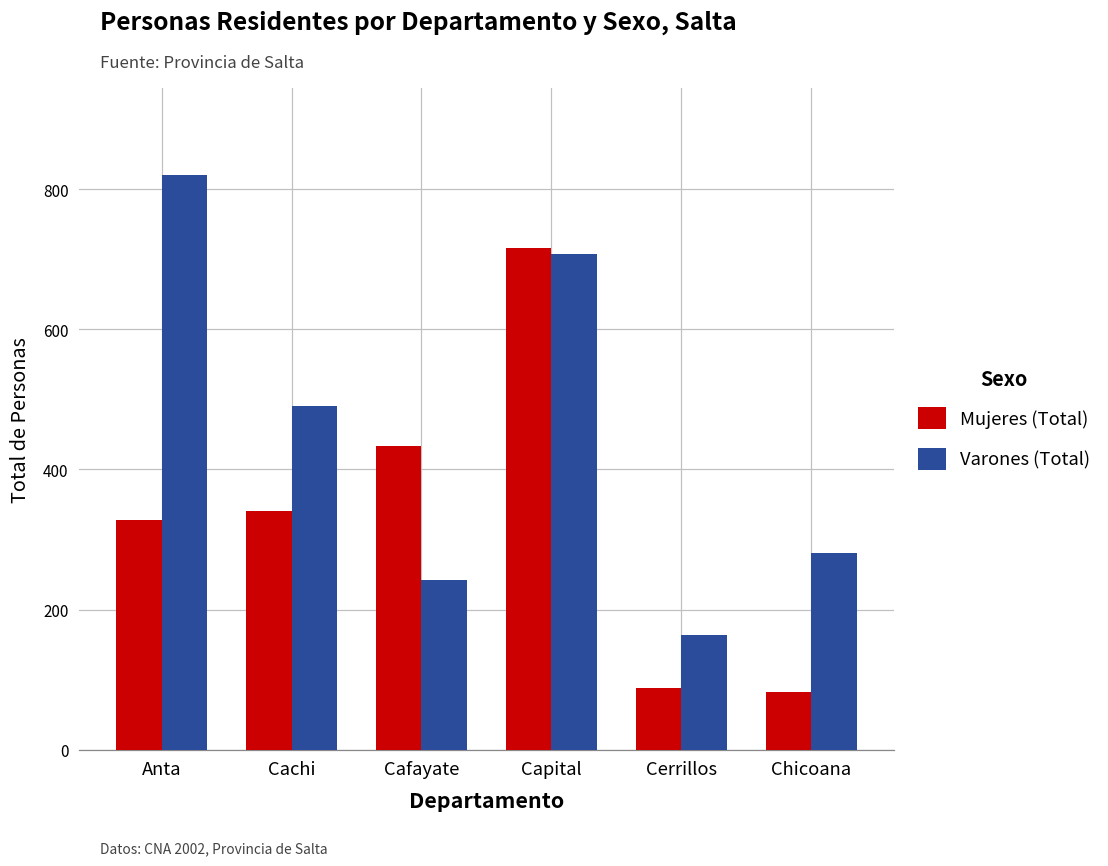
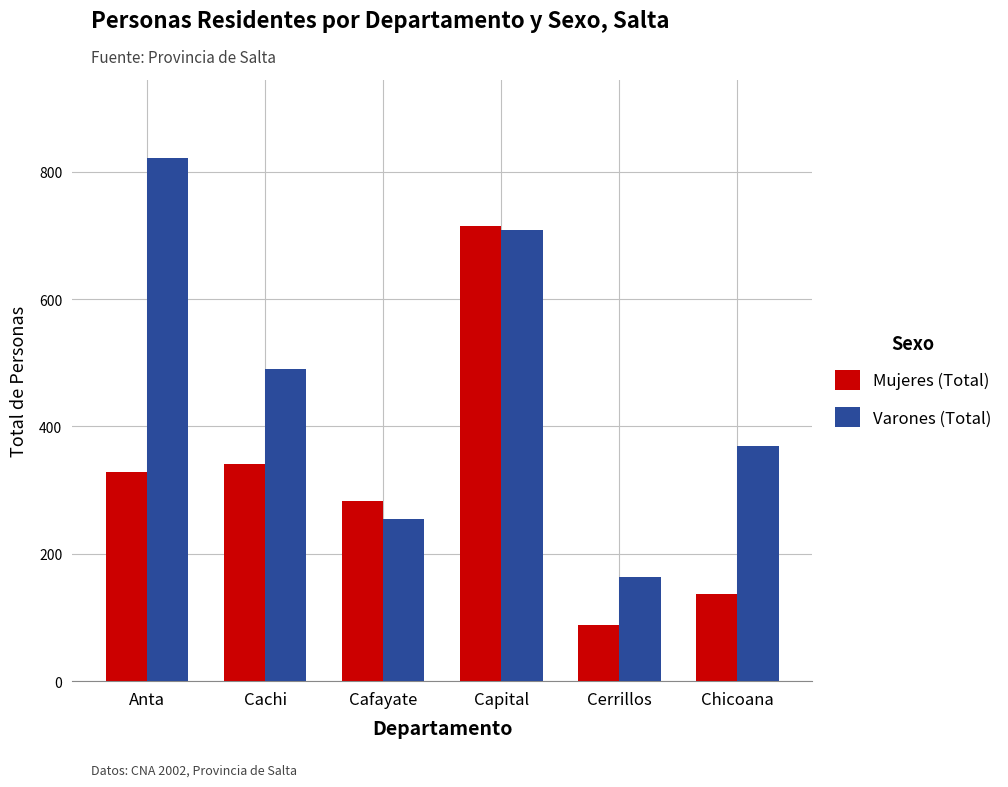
  {
    "Mujeres (Total)": {
      "Anta": 330,
      "Cachi": 340,
-     "Cafayate": 430,
+     "Cafayate": 280,
      "Capital": 720,
      "Cerrillos": 90,
-     "Chicoana": 80
+     "Chicoana": 140
    },
    "Varones (Total)": {
      "Anta": 820,
      "Cachi": 490,
-     "Cafayate": 240,
+     "Cafayate": 260,
      "Capital": 710,
      "Cerrillos": 160,
-     "Chicoana": 280
+     "Chicoana": 370
    }
  }
